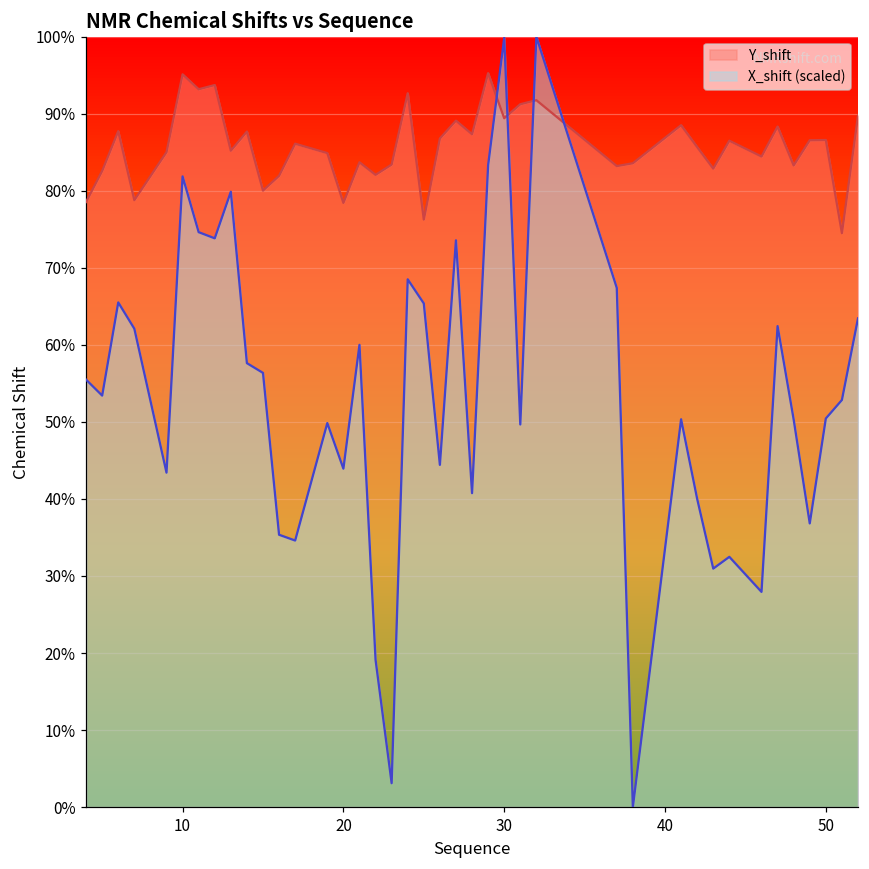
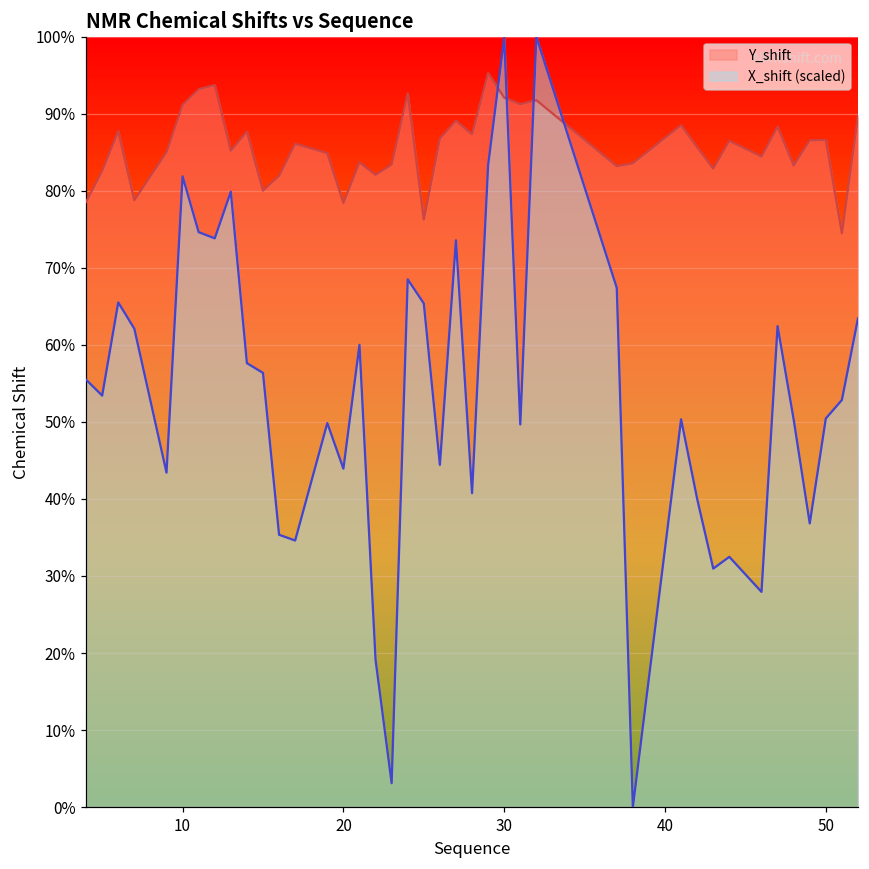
  {
    "Y_shift": {
-     "10": "95%",
+     "10": "91%",
      "20": "78%",
-     "30": "89%",
+     "30": "92%",
      "50": "87%"
    },
    "X_shift (scaled)": {
      "10": "82%",
      "20": "44%",
      "30": "100%",
      "50": "50%"
    }
  }
